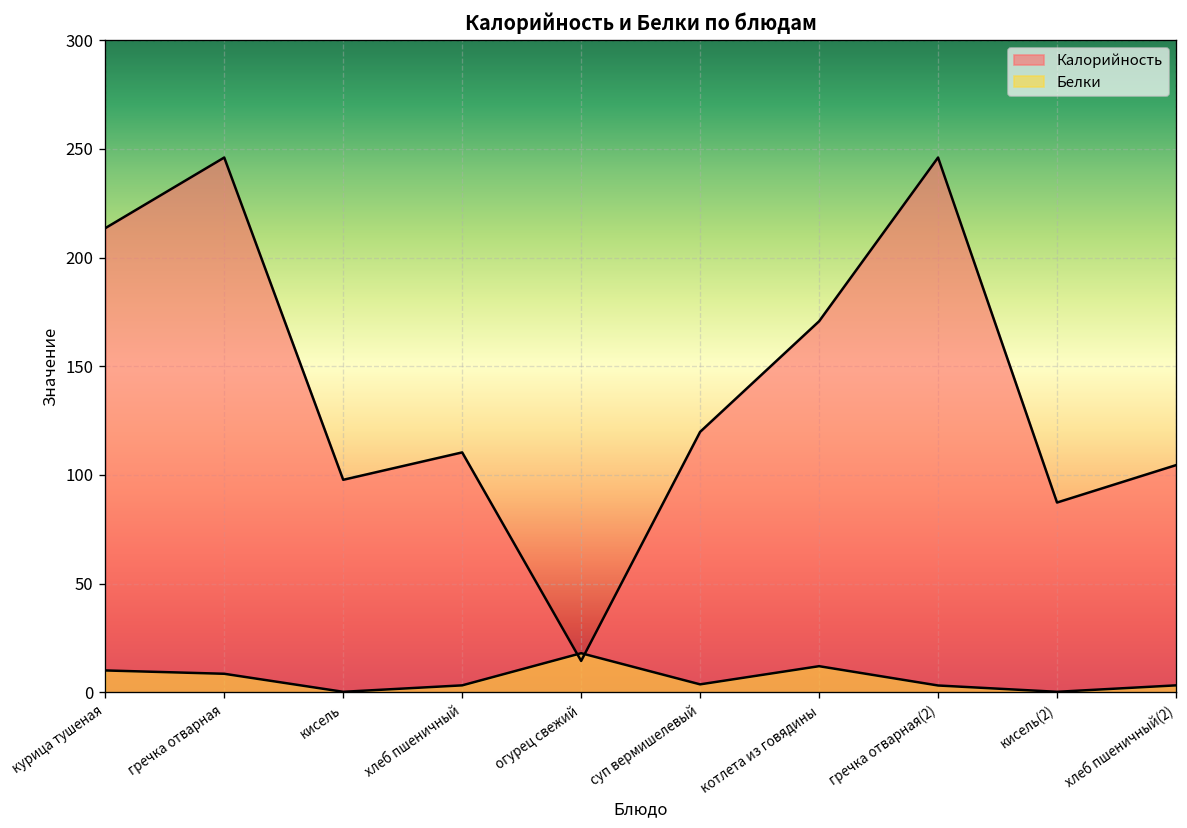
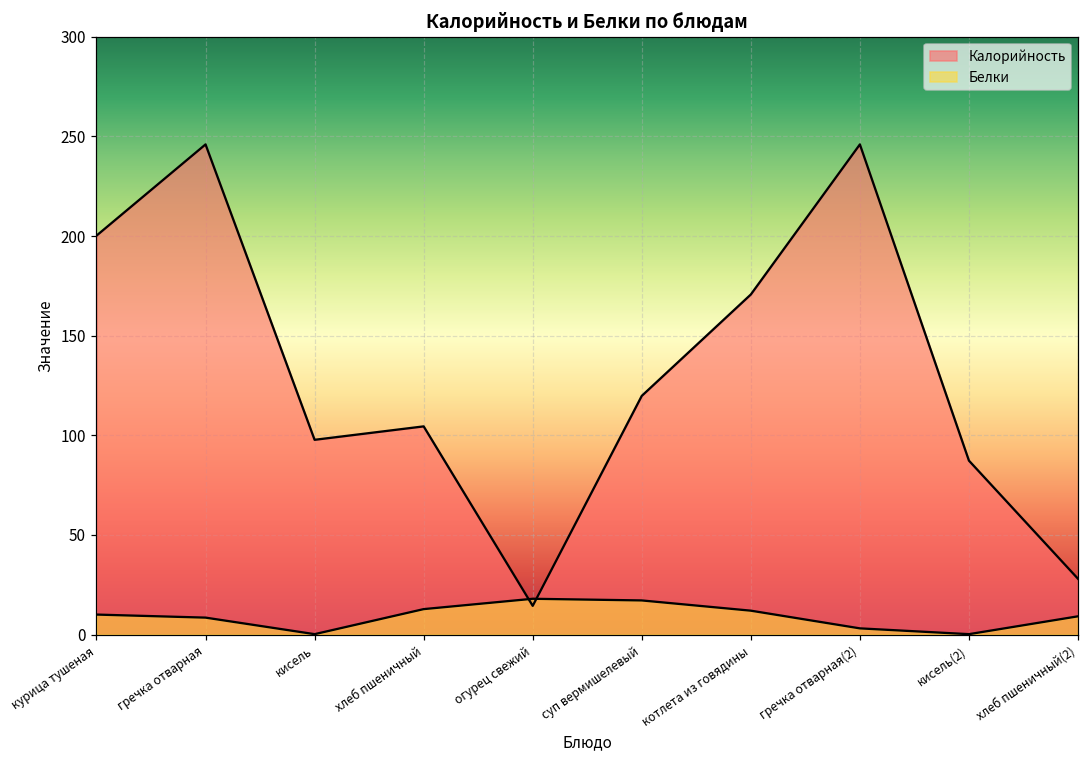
  {
    "Калорийность": {
-     "курица тушеная": 214,
+     "курица тушеная": 200,
      "гречка отварная": 246,
      "кисель": 98,
-     "хлеб пшеничный": 110,
+     "хлеб пшеничный": 104,
      "огурец свежий": 14,
      "суп вермишелевый": 120,
      "котлета из говядины": 171,
      "гречка отварная(2)": 246,
      "кисель(2)": 87,
-     "хлеб пшеничный(2)": 104
+     "хлеб пшеничный(2)": 28
    },
    "Белки": {
      "курица тушеная": 10,
      "гречка отварная": 8,
      "кисель": 0,
-     "хлеб пшеничный": 3,
+     "хлеб пшеничный": 13,
      "огурец свежий": 18,
-     "суп вермишелевый": 4,
+     "суп вермишелевый": 17,
      "котлета из говядины": 12,
      "гречка отварная(2)": 3,
      "кисель(2)": 0,
-     "хлеб пшеничный(2)": 3
+     "хлеб пшеничный(2)": 9
    }
  }
